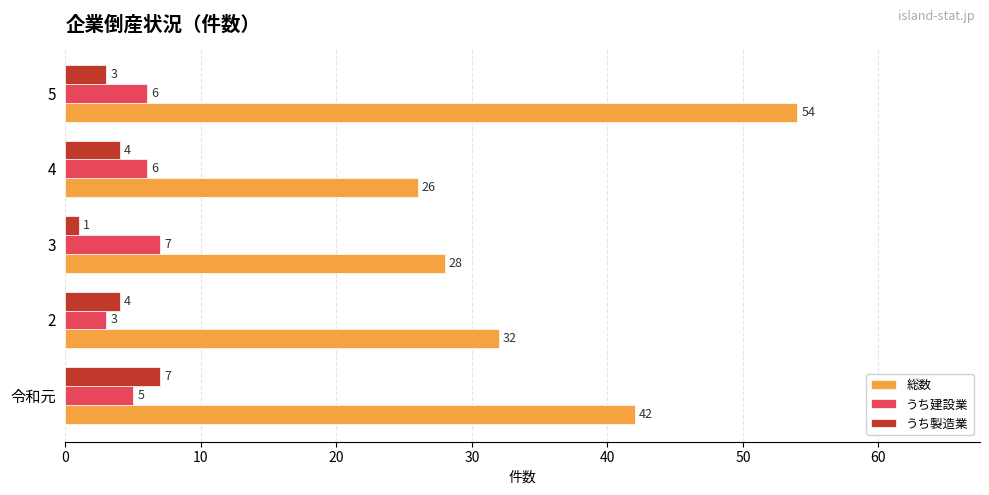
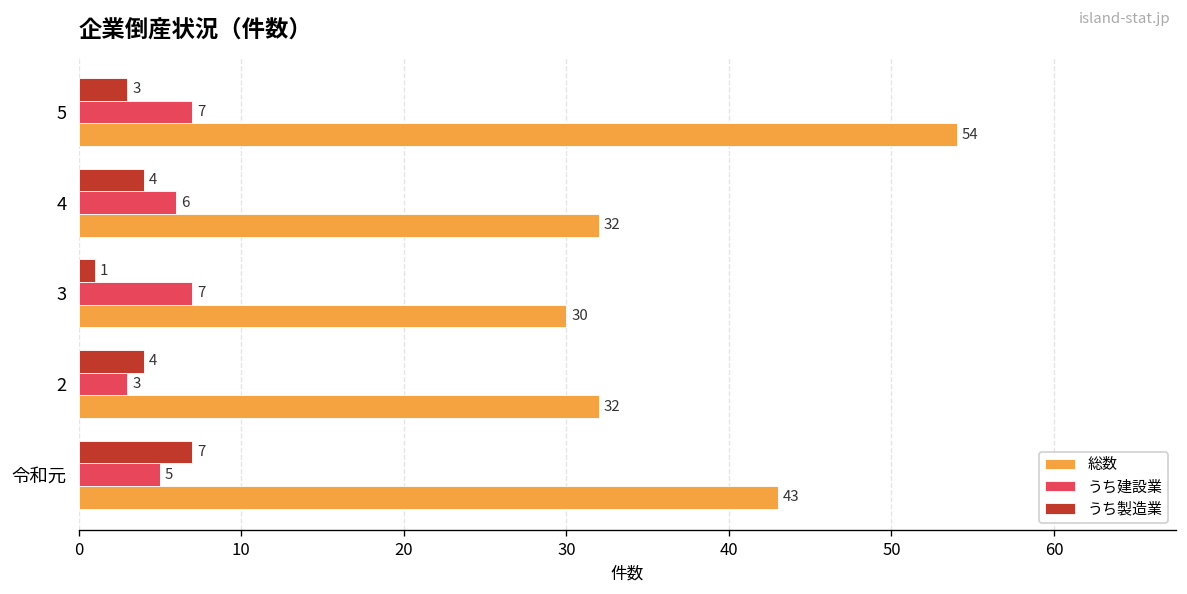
  {
    "総数": {
      "5": 54,
-     "4": 26,
-     "3": 28,
+     "4": 32,
+     "3": 30,
      "2": 32,
-     "令和元": 42
+     "令和元": 43
    },
    "うち建設業": {
-     "5": 6,
+     "5": 7,
      "4": 6,
      "3": 7,
      "2": 3,
      "令和元": 5
    },
    "うち製造業": {
      "5": 3,
      "4": 4,
      "3": 1,
      "2": 4,
      "令和元": 7
    }
  }
